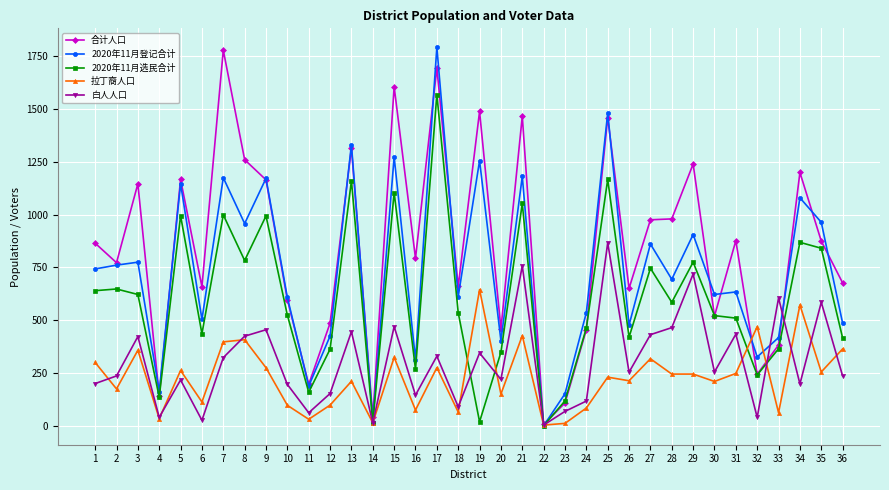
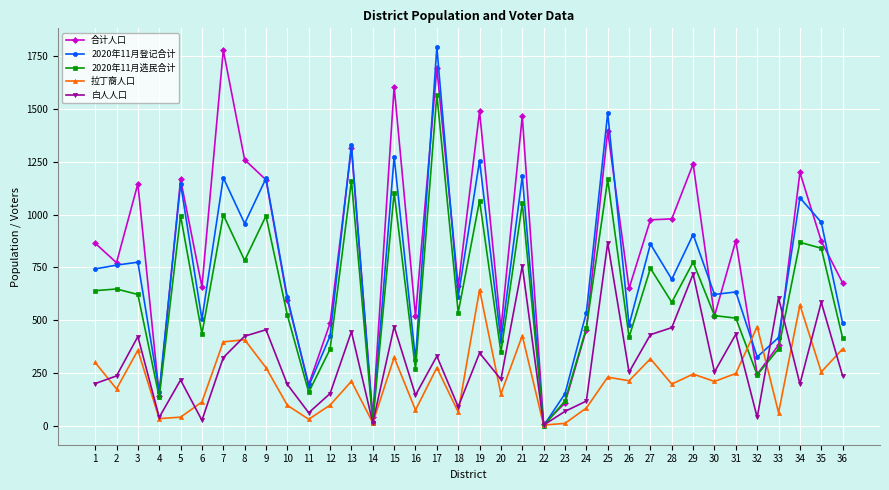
  {
    "合计人口": {
      "1": 860,
      "3": 1150,
      "5": 1170,
      "6": 660,
      "7": 1780,
      "8": 1260,
      "12": 490,
      "13": 1320,
      "14": 40,
      "15": 1610,
-     "16": 790,
+     "16": 520,
      "17": 1690,
      "18": 660,
      "19": 1490,
      "20": 460,
      "21": 1470,
-     "25": 1460,
+     "25": 1400,
      "26": 650,
      "27": 980,
      "28": 980,
      "29": 1240,
      "31": 880,
      "33": 380,
      "34": 1200,
      "35": 880,
      "36": 680
    },
    "2020年11月登记合计": {
      "1": 740,
      "3": 780,
      "4": 160,
      "5": 1150,
      "6": 500,
      "7": 1180,
      "8": 960,
      "12": 430,
      "13": 1330,
      "15": 1270,
      "16": 310,
      "17": 1790,
      "18": 610,
      "19": 1260,
      "20": 400,
      "21": 1180,
      "23": 150,
      "24": 540,
      "25": 1480,
      "26": 480,
      "27": 860,
      "28": 690,
      "29": 910,
      "30": 620,
      "31": 630,
      "32": 330,
      "33": 420,
      "34": 1080,
      "35": 960,
      "36": 490
    },
    "2020年11月选民合计": {
      "1": 640,
      "2": 650,
      "3": 620,
      "5": 1000,
      "6": 440,
      "7": 1000,
      "8": 780,
      "9": 990,
      "10": 520,
      "11": 160,
      "12": 360,
      "13": 1160,
      "15": 1110,
      "16": 270,
      "17": 1570,
      "18": 540,
-     "19": 20,
+     "19": 1070,
      "20": 350,
      "21": 1050,
      "25": 1170,
      "26": 420,
      "27": 750,
      "28": 590,
      "29": 780,
      "31": 510,
      "33": 370,
      "34": 870,
      "35": 840,
      "36": 420
    },
    "拉丁裔人口": {
      "1": 300,
      "2": 170,
      "3": 360,
-     "5": 260,
+     "5": 40,
      "6": 110,
      "7": 400,
      "8": 410,
      "9": 280,
      "10": 100,
      "11": 30,
      "12": 100,
      "13": 210,
      "15": 320,
      "16": 70,
      "17": 280,
      "18": 70,
      "19": 650,
      "20": 150,
      "21": 430,
      "23": 10,
      "24": 80,
      "25": 230,
      "26": 210,
      "27": 320,
-     "28": 240,
+     "28": 200,
      "29": 250,
      "30": 210,
      "31": 250,
      "32": 470,
      "33": 60,
      "34": 570,
      "35": 260,
      "36": 360
    },
    "白人人口": {
      "1": 200,
      "2": 240,
      "3": 420,
      "5": 220,
      "6": 30,
      "7": 320,
      "8": 420,
      "9": 460,
      "10": 200,
      "11": 60,
      "12": 150,
      "13": 450,
      "15": 470,
      "16": 150,
      "17": 330,
      "18": 90,
      "19": 340,
      "20": 220,
      "21": 760,
      "23": 70,
      "24": 120,
      "25": 870,
      "26": 250,
      "27": 430,
      "28": 470,
      "29": 720,
      "30": 260,
      "31": 430,
      "32": 40,
      "33": 610,
      "34": 200,
      "35": 590,
      "36": 240
    }
  }
